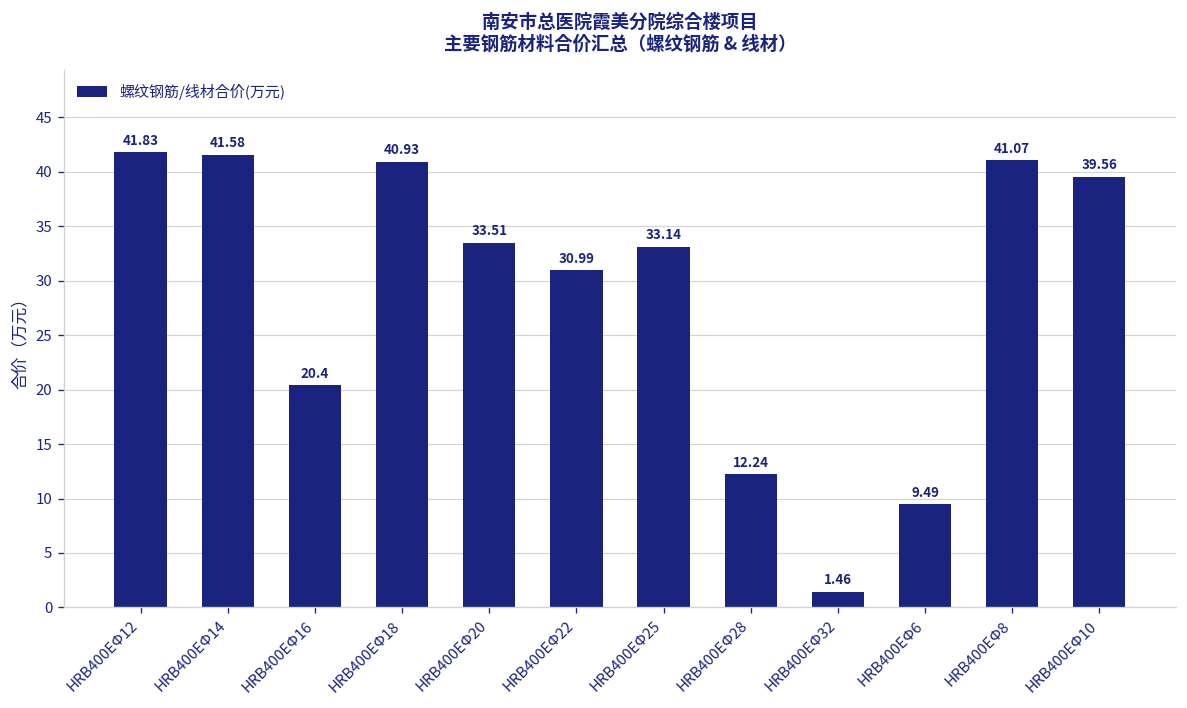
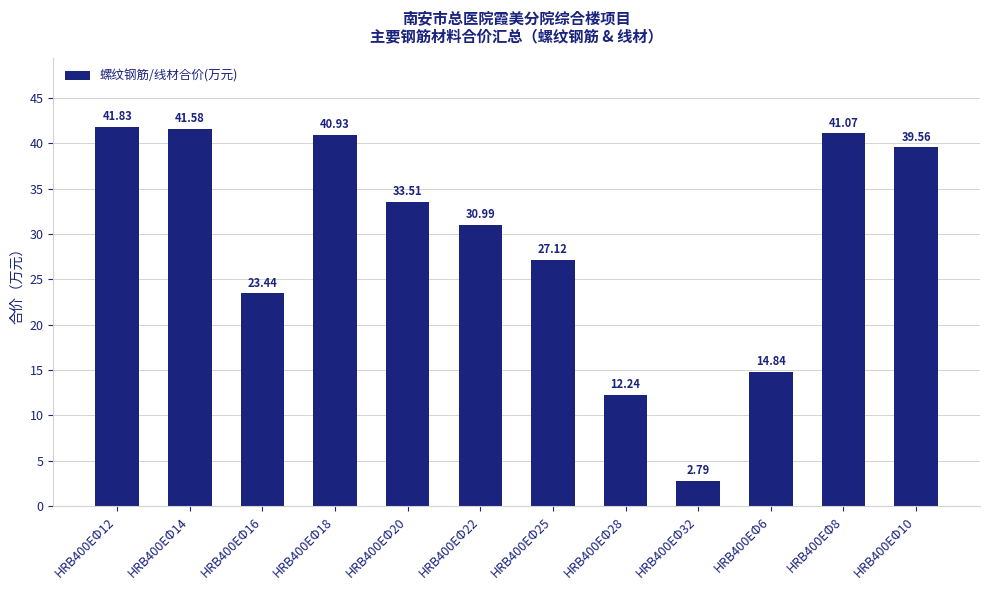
  {
    "HRB400EΦ12": 41.83,
    "HRB400EΦ14": 41.58,
-   "HRB400EΦ16": 20.4,
+   "HRB400EΦ16": 23.44,
    "HRB400EΦ18": 40.93,
    "HRB400EΦ20": 33.51,
    "HRB400EΦ22": 30.99,
-   "HRB400EΦ25": 33.14,
+   "HRB400EΦ25": 27.12,
    "HRB400EΦ28": 12.24,
-   "HRB400EΦ32": 1.46,
-   "HRB400EΦ6": 9.49,
+   "HRB400EΦ32": 2.79,
+   "HRB400EΦ6": 14.84,
    "HRB400EΦ8": 41.07,
    "HRB400EΦ10": 39.56
  }
